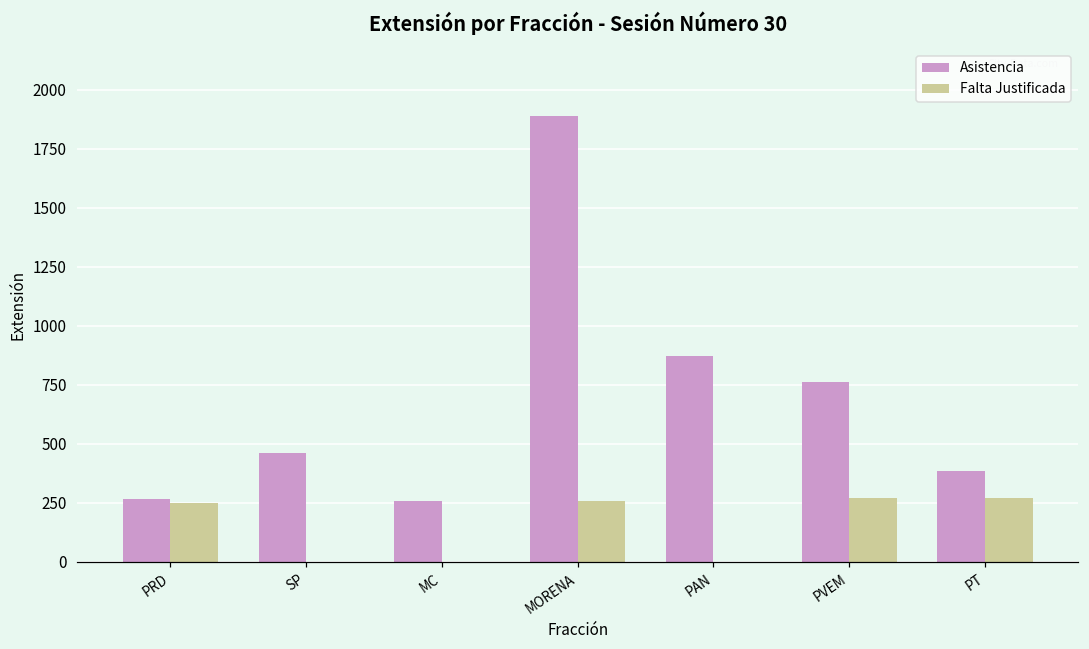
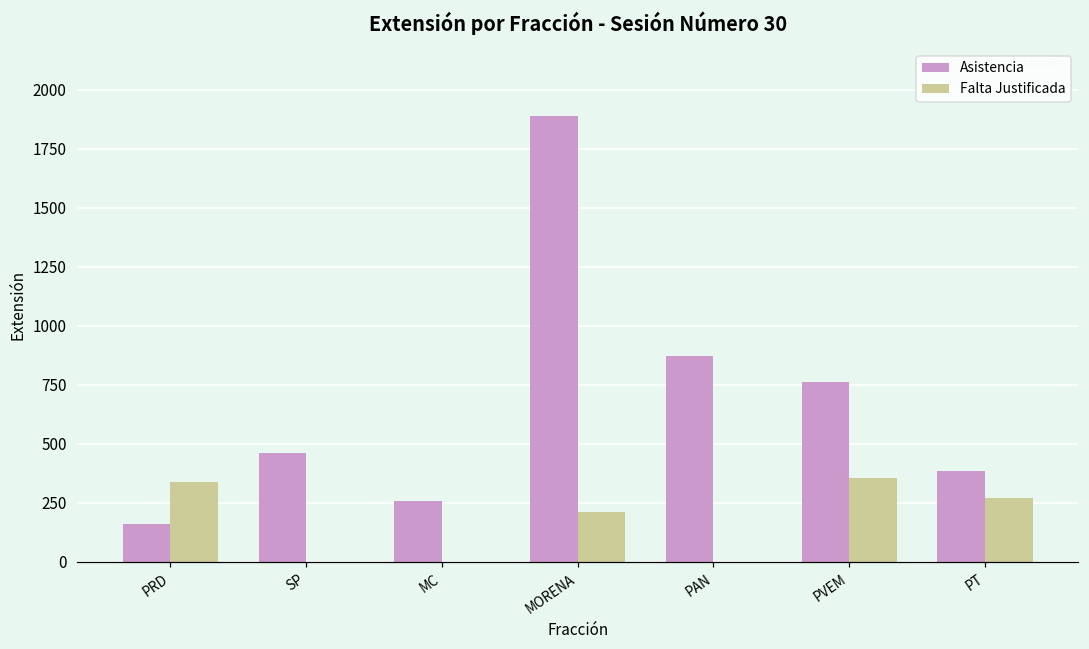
  {
    "Asistencia": {
-     "PRD": 270,
+     "PRD": 160,
      "SP": 460,
      "MC": 260,
      "MORENA": 1890,
      "PAN": 870,
      "PVEM": 760,
      "PT": 390
    },
    "Falta Justificada": {
-     "PRD": 250,
+     "PRD": 340,
      "SP": 0,
      "MC": 0,
-     "MORENA": 260,
+     "MORENA": 210,
      "PAN": 0,
-     "PVEM": 270,
+     "PVEM": 360,
      "PT": 270
    }
  }
